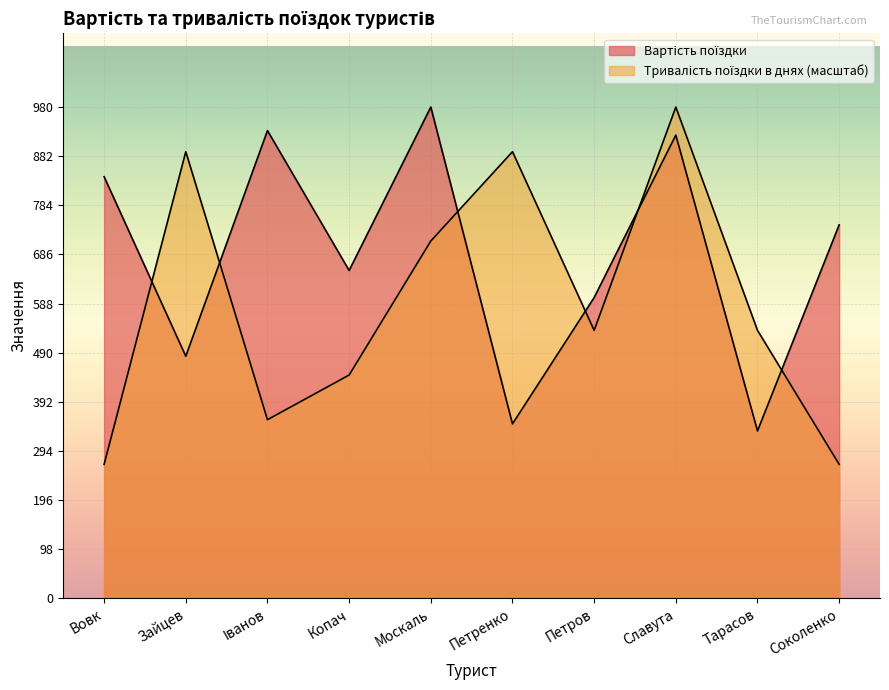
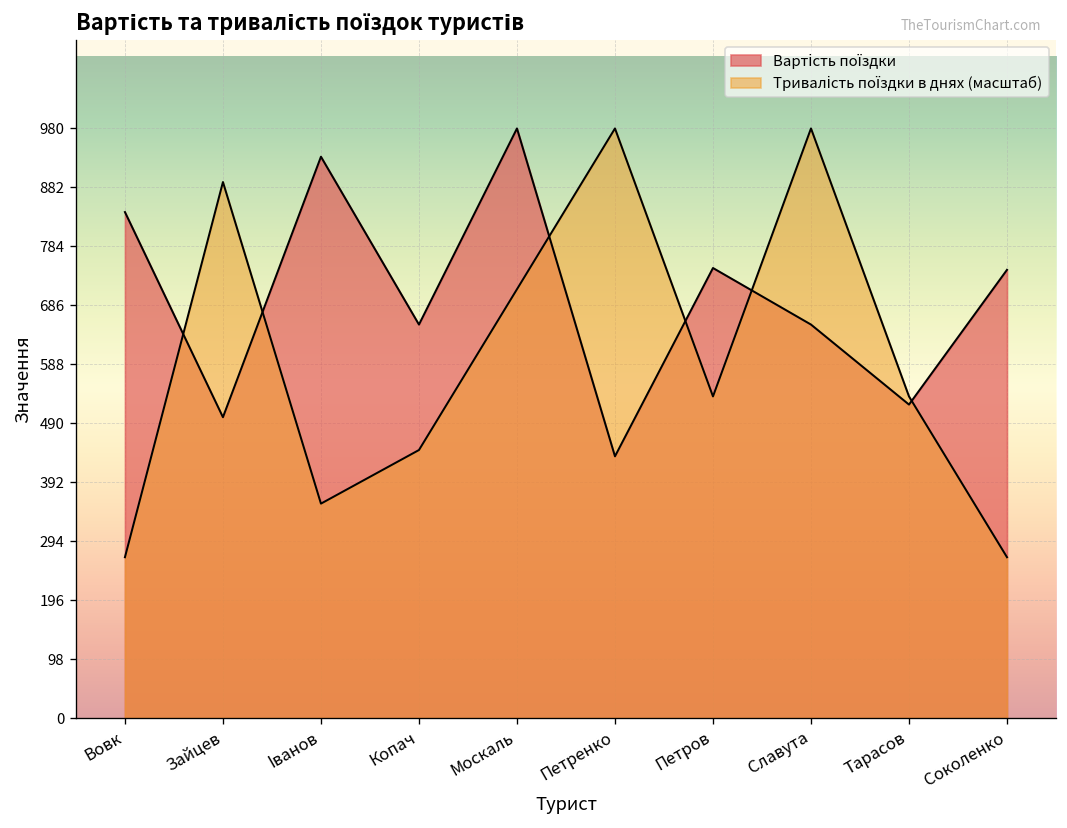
  {
    "Вартість поїздки": {
      "Вовк": 840,
-     "Зайцев": 480,
+     "Зайцев": 500,
      "Іванов": 930,
      "Копач": 650,
      "Москаль": 980,
-     "Петренко": 350,
-     "Петров": 600,
-     "Славута": 920,
-     "Тарасов": 330,
+     "Петренко": 440,
+     "Петров": 750,
+     "Славута": 650,
+     "Тарасов": 520,
      "Соколенко": 750
    },
    "Тривалість поїздки в днях (масштаб)": {
      "Вовк": 270,
      "Зайцев": 890,
      "Іванов": 360,
      "Копач": 450,
      "Москаль": 710,
-     "Петренко": 890,
+     "Петренко": 980,
      "Петров": 530,
      "Славута": 980,
      "Тарасов": 530,
      "Соколенко": 270
    }
  }
